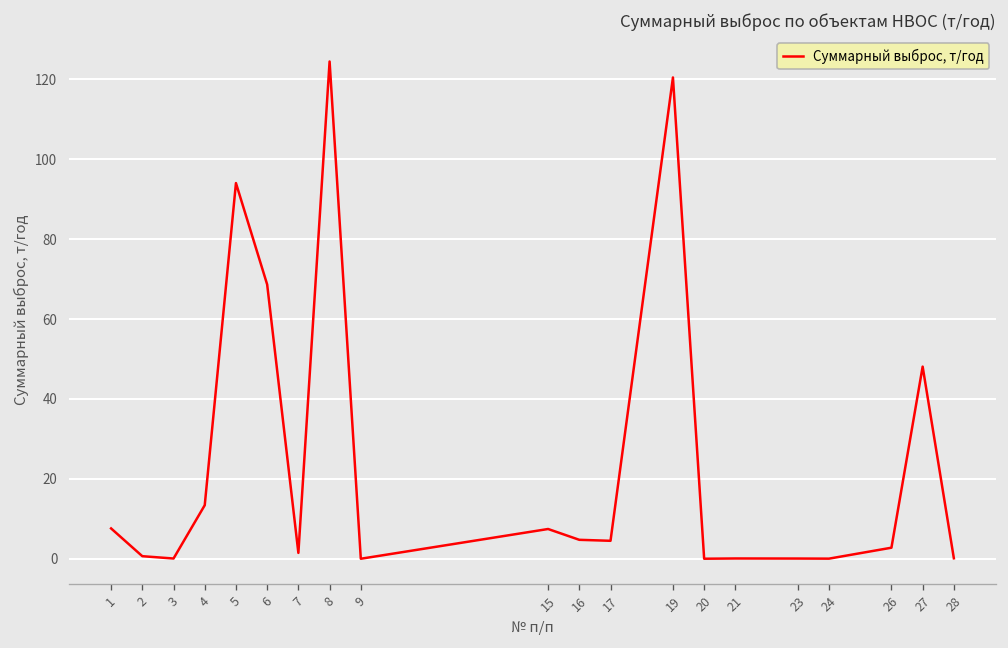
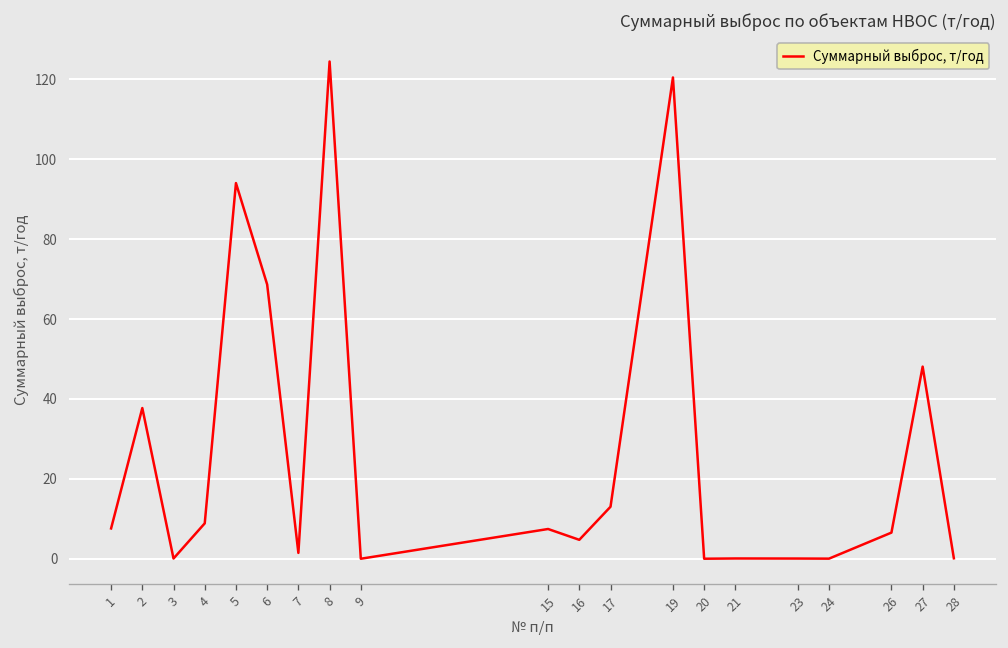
  {
    "1": 8,
-   "2": 1,
+   "2": 38,
    "3": 0,
-   "4": 13,
+   "4": 9,
    "5": 94,
    "6": 69,
    "7": 1,
    "8": 124,
    "9": 0,
    "15": 7,
    "16": 5,
-   "17": 4,
+   "17": 13,
    "19": 120,
    "20": 0,
    "21": 0,
    "23": 0,
    "24": 0,
-   "26": 3,
+   "26": 7,
    "27": 48,
    "28": 0
  }
